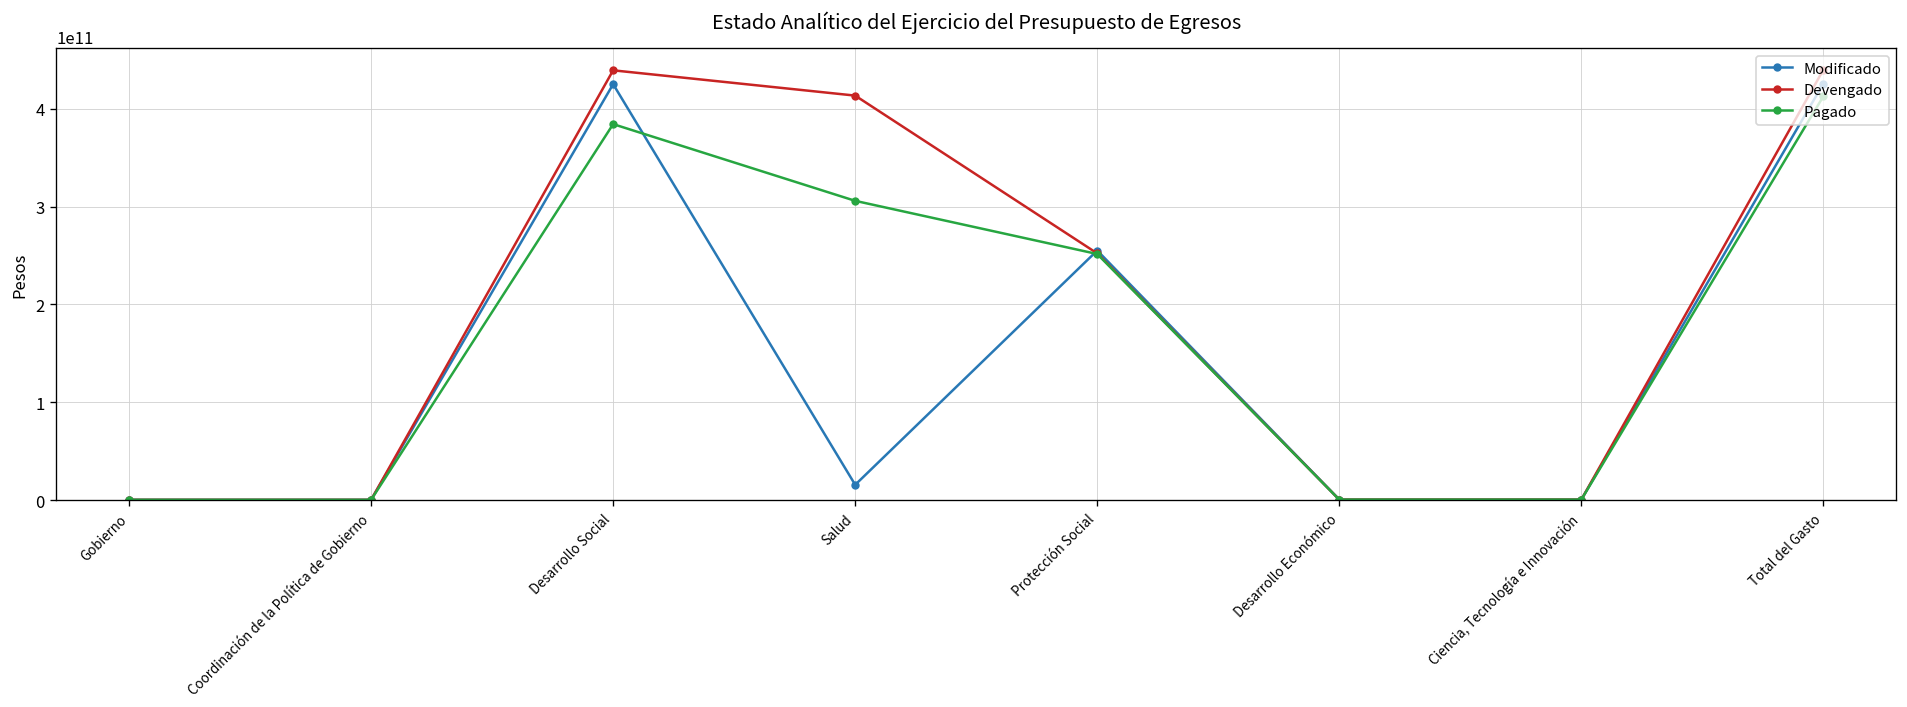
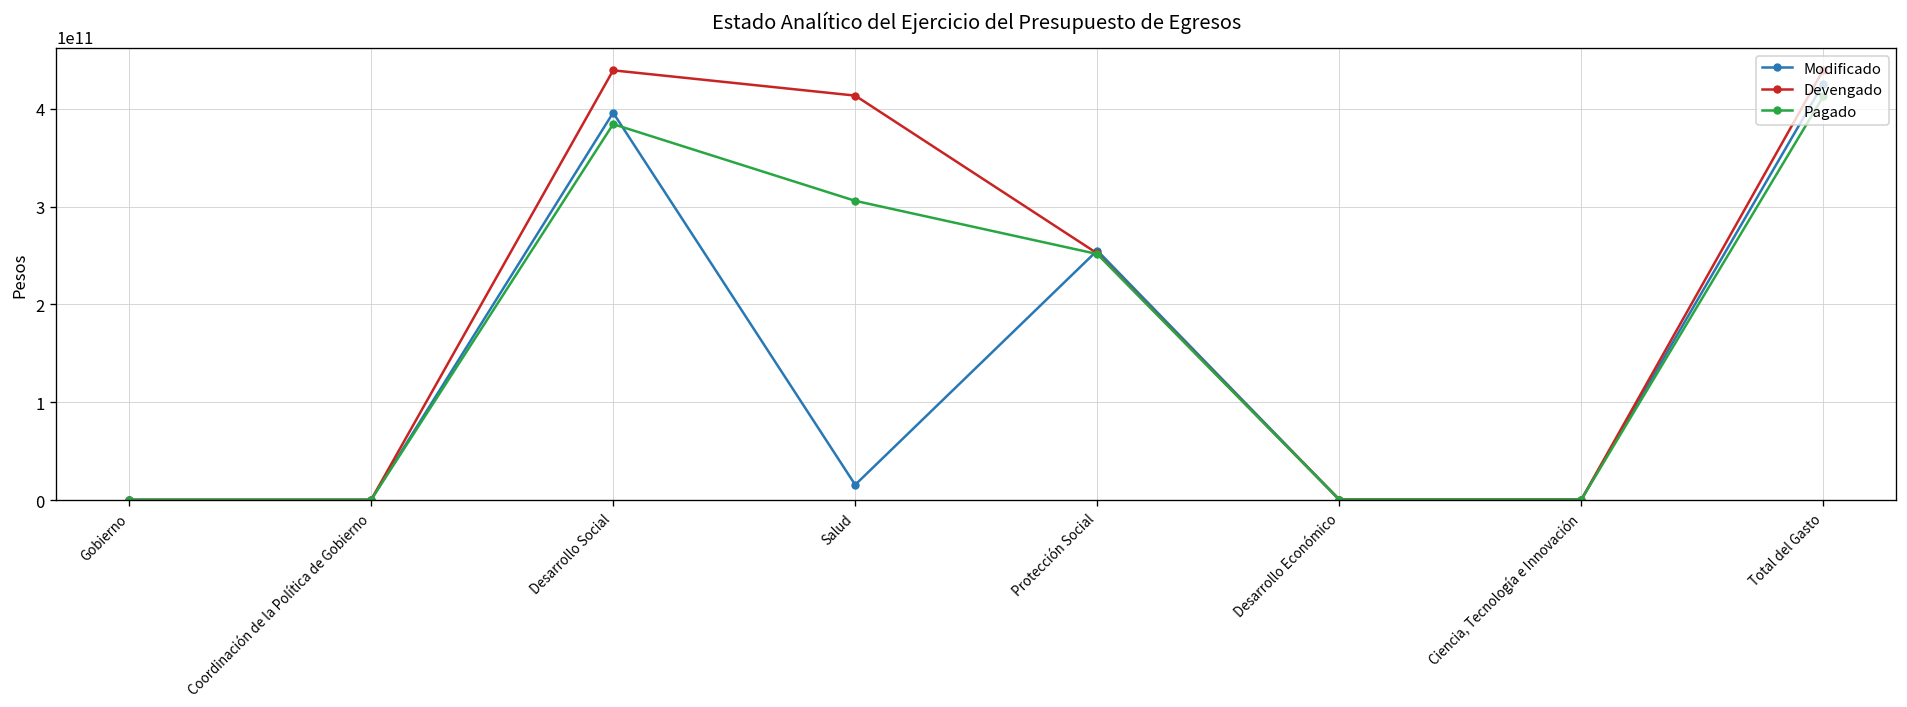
  {
    "Modificado": {
-     "Desarrollo Social": 430000000000,
+     "Desarrollo Social": 400000000000,
      "Salud": 20000000000
    },
    "Devengado": {
      "Desarrollo Social": 440000000000,
      "Salud": 410000000000
    },
    "Pagado": {
      "Desarrollo Social": 380000000000,
      "Salud": 310000000000
    }
  }
